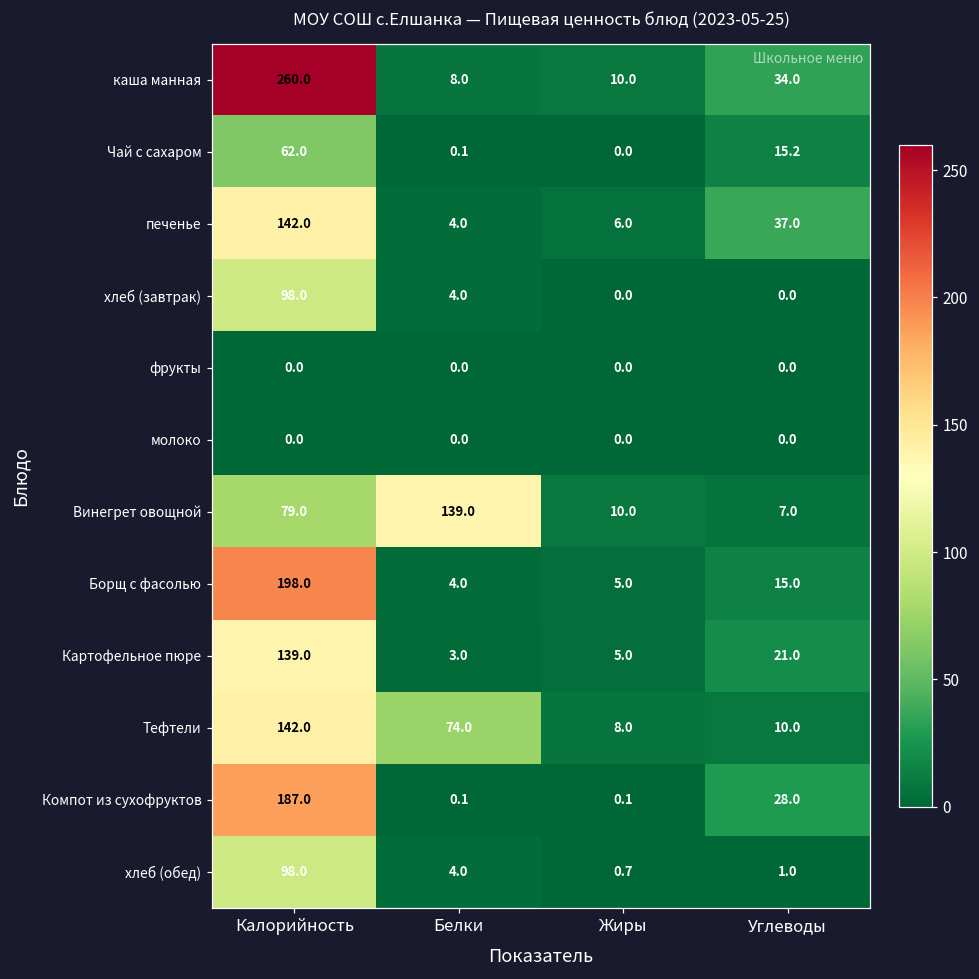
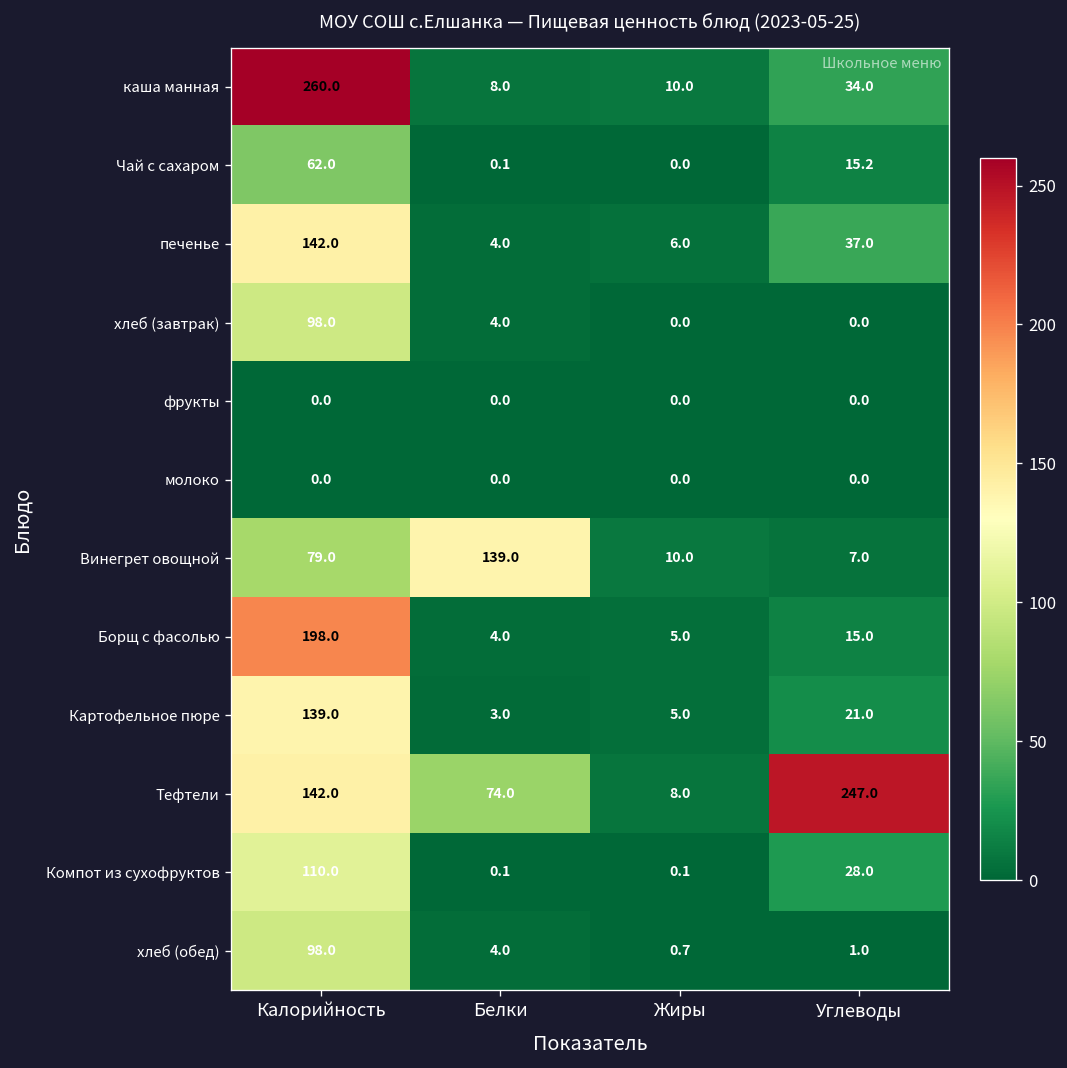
  {
    "каша манная": {
      "Калорийность": 260.0,
      "Белки": 8.0,
      "Жиры": 10.0
    },
    "Чай с сахаром": {
      "Калорийность": 62.0,
      "Белки": 0.1,
      "Жиры": 0.0,
      "Углеводы": 15.2
    },
    "печенье": {
      "Калорийность": 142.0,
      "Белки": 4.0,
      "Жиры": 6.0,
      "Углеводы": 37.0
    },
    "хлеб (завтрак)": {
      "Калорийность": 98.0,
      "Белки": 4.0,
      "Жиры": 0.0,
      "Углеводы": 0.0
    },
    "фрукты": {
      "Калорийность": 0.0,
      "Белки": 0.0,
      "Жиры": 0.0,
      "Углеводы": 0.0
    },
    "молоко": {
      "Калорийность": 0.0,
      "Белки": 0.0,
      "Жиры": 0.0,
      "Углеводы": 0.0
    },
    "Винегрет овощной": {
      "Калорийность": 79.0,
      "Белки": 139.0,
      "Жиры": 10.0,
      "Углеводы": 7.0
    },
    "Борщ с фасолью": {
      "Калорийность": 198.0,
      "Белки": 4.0,
      "Жиры": 5.0,
      "Углеводы": 15.0
    },
    "Картофельное пюре": {
      "Калорийность": 139.0,
      "Белки": 3.0,
      "Жиры": 5.0,
      "Углеводы": 21.0
    },
    "Тефтели": {
      "Калорийность": 142.0,
      "Белки": 74.0,
      "Жиры": 8.0,
-     "Углеводы": 10.0
+     "Углеводы": 247.0
    },
    "Компот из сухофруктов": {
-     "Калорийность": 187.0,
+     "Калорийность": 110.0,
      "Белки": 0.1,
      "Жиры": 0.1,
      "Углеводы": 28.0
    },
    "хлеб (обед)": {
      "Калорийность": 98.0,
      "Белки": 4.0,
      "Жиры": 0.7,
      "Углеводы": 1.0
    }
  }
